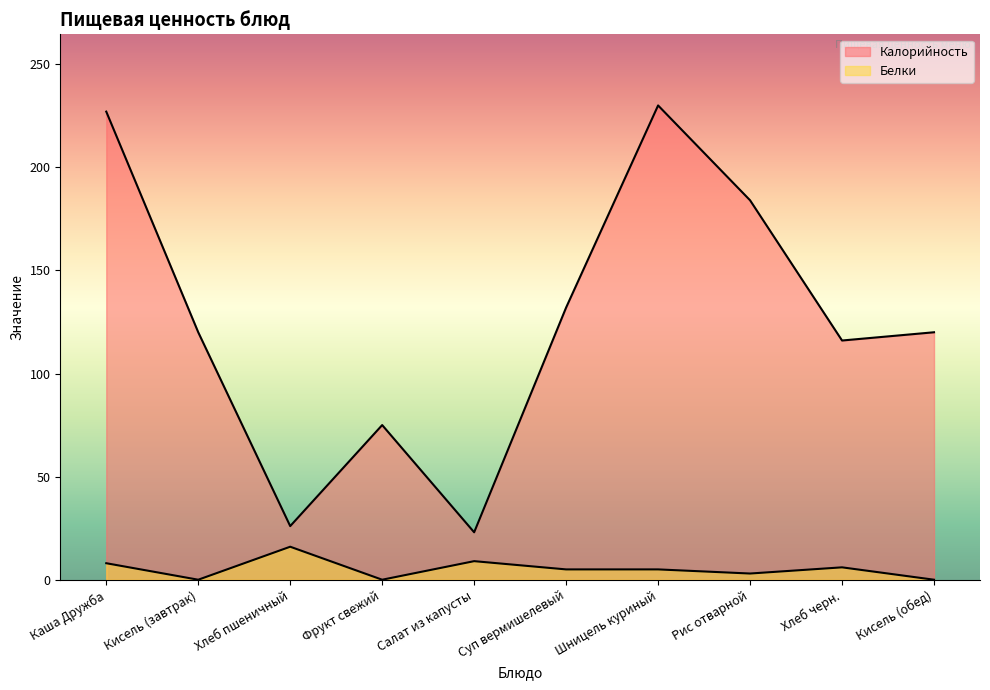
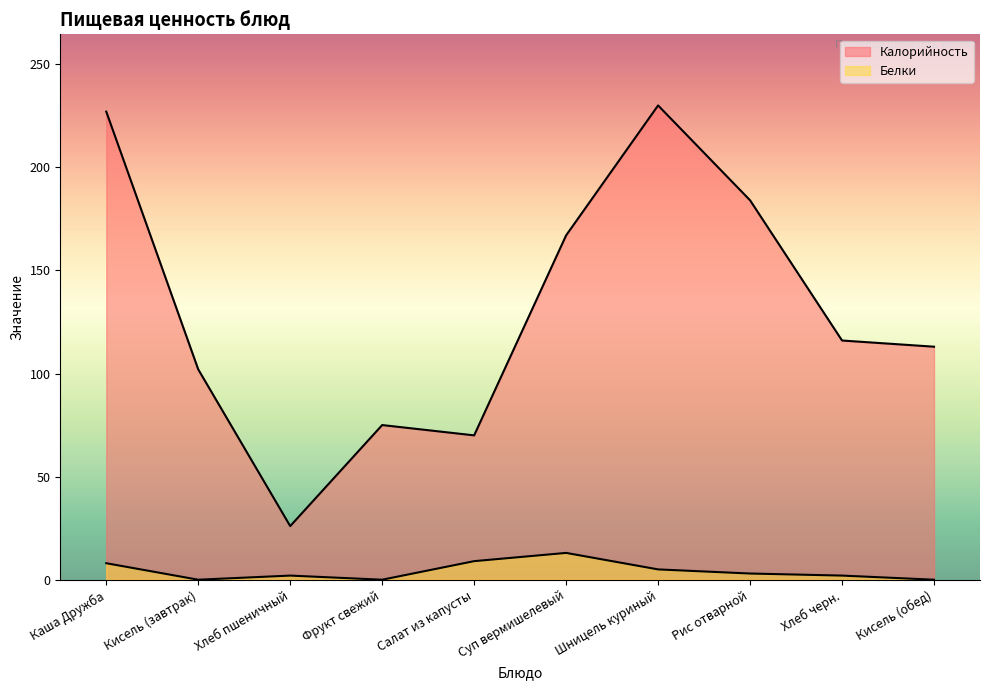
  {
    "Калорийность": {
      "Каша Дружба": 227,
-     "Кисель (завтрак)": 120,
+     "Кисель (завтрак)": 102,
      "Хлеб пшеничный": 26,
      "Фрукт свежий": 75,
-     "Салат из капусты": 23,
-     "Суп вермишелевый": 132,
+     "Салат из капусты": 70,
+     "Суп вермишелевый": 167,
      "Шницель куриный": 230,
      "Рис отварной": 184,
      "Хлеб черн.": 116,
-     "Кисель (обед)": 120
+     "Кисель (обед)": 113
    },
    "Белки": {
      "Каша Дружба": 8,
      "Кисель (завтрак)": 0,
-     "Хлеб пшеничный": 16,
+     "Хлеб пшеничный": 2,
      "Фрукт свежий": 0,
      "Салат из капусты": 9,
-     "Суп вермишелевый": 5,
+     "Суп вермишелевый": 13,
      "Шницель куриный": 5,
      "Рис отварной": 3,
-     "Хлеб черн.": 6,
+     "Хлеб черн.": 2,
      "Кисель (обед)": 0
    }
  }
